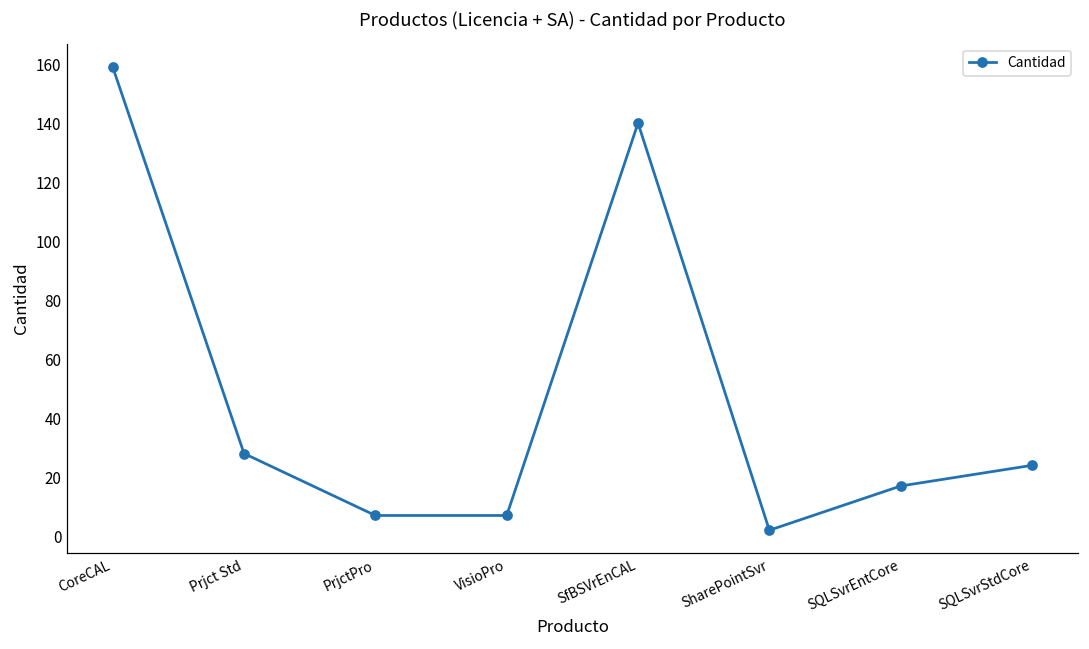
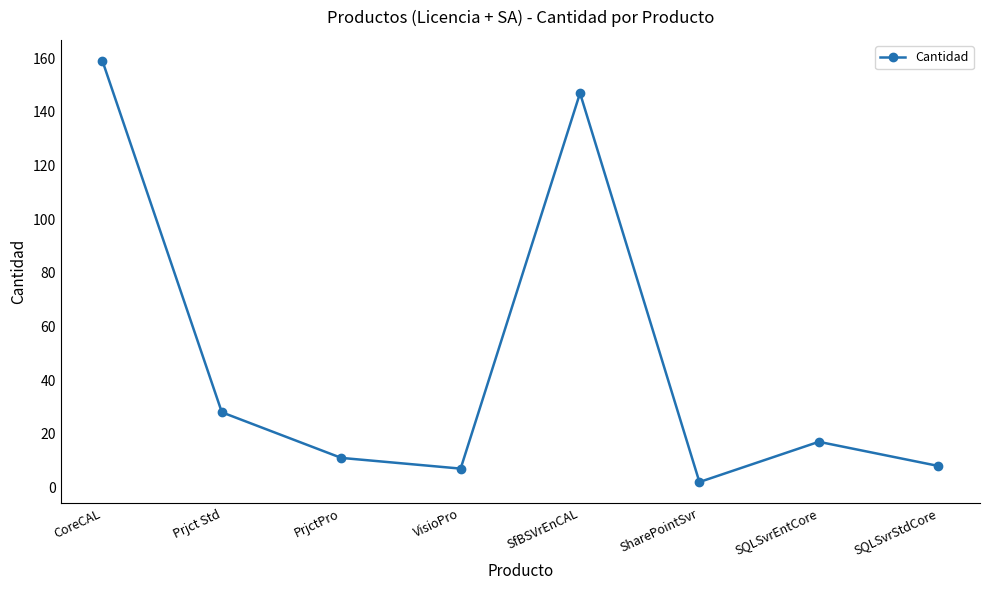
  {
    "CoreCAL": 159,
    "Prjct Std": 28,
-   "PrjctPro": 7,
+   "PrjctPro": 11,
    "VisioPro": 7,
-   "SfBSVrEnCAL": 140,
+   "SfBSVrEnCAL": 147,
    "SharePointSvr": 2,
    "SQLSvrEntCore": 17,
-   "SQLSvrStdCore": 24
+   "SQLSvrStdCore": 8
  }
